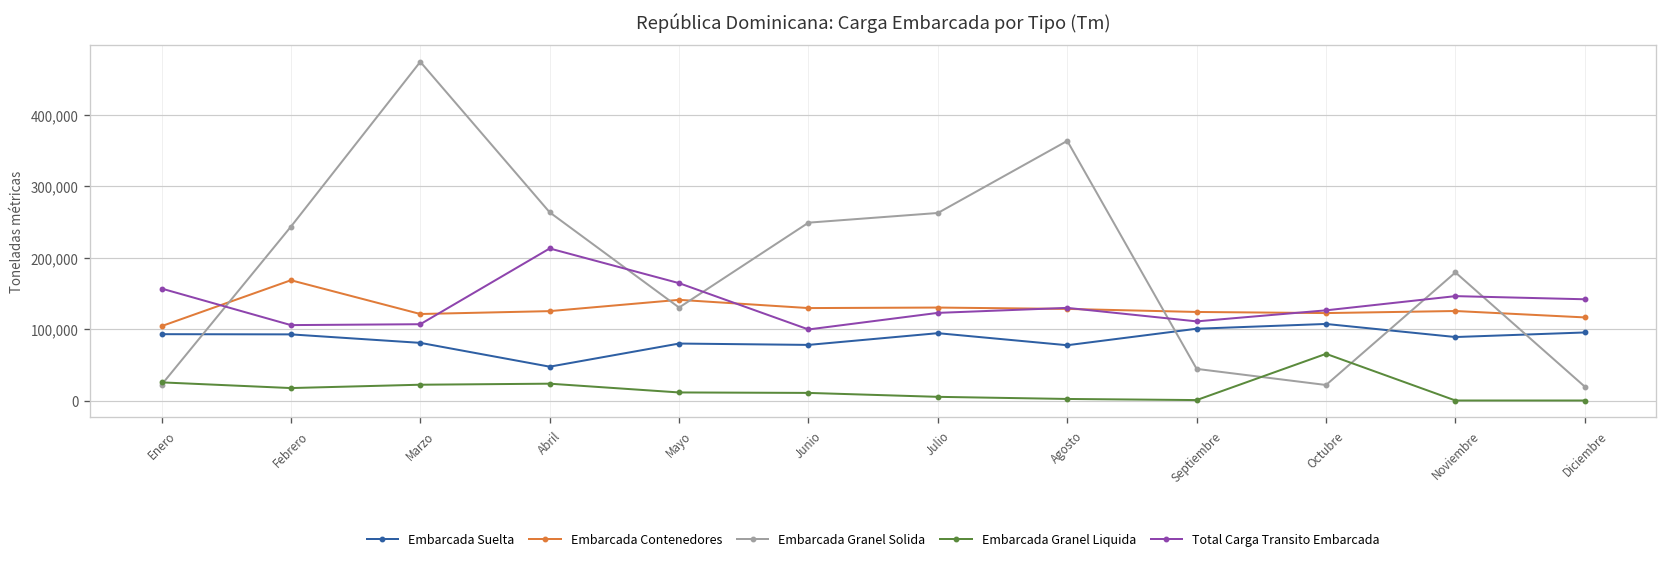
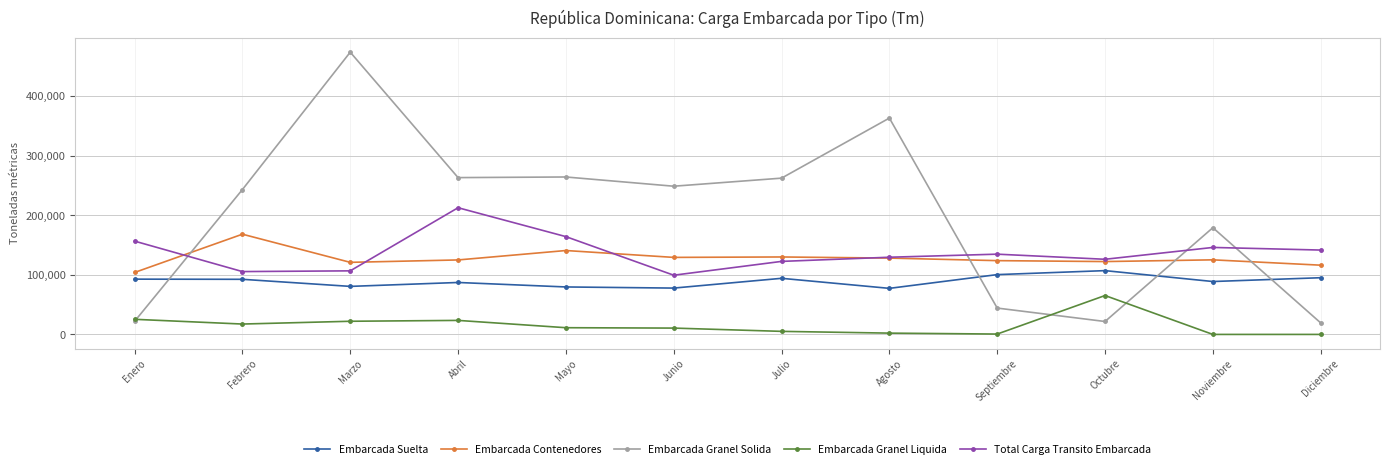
  {
    "Embarcada Suelta": {
      "Enero": "90,000",
      "Febrero": "90,000",
      "Marzo": "80,000",
-     "Abril": "50,000",
+     "Abril": "90,000",
      "Mayo": "80,000",
      "Junio": "80,000",
      "Julio": "90,000",
      "Agosto": "80,000",
      "Septiembre": "100,000",
      "Octubre": "110,000",
      "Noviembre": "90,000",
      "Diciembre": "100,000"
    },
    "Embarcada Contenedores": {
      "Enero": "100,000",
      "Febrero": "170,000",
      "Marzo": "120,000",
      "Abril": "130,000",
      "Mayo": "140,000",
      "Junio": "130,000",
      "Julio": "130,000",
      "Septiembre": "120,000",
      "Noviembre": "130,000",
      "Diciembre": "120,000"
    },
    "Embarcada Granel Solida": {
      "Febrero": "240,000",
      "Marzo": "470,000",
      "Abril": "260,000",
-     "Mayo": "130,000",
+     "Mayo": "260,000",
      "Junio": "250,000",
      "Julio": "260,000",
      "Agosto": "360,000",
      "Septiembre": "40,000",
      "Octubre": "20,000",
      "Noviembre": "180,000",
      "Diciembre": "20,000"
    },
    "Embarcada Granel Liquida": {
      "Febrero": "20,000",
      "Marzo": "20,000",
      "Abril": "20,000",
      "Mayo": "10,000",
      "Junio": "10,000",
      "Julio": "10,000",
      "Agosto": "0",
      "Septiembre": "0",
      "Octubre": "70,000",
      "Noviembre": "0",
      "Diciembre": "0"
    },
    "Total Carga Transito Embarcada": {
      "Enero": "160,000",
      "Febrero": "110,000",
      "Marzo": "110,000",
      "Abril": "210,000",
      "Mayo": "160,000",
      "Junio": "100,000",
      "Julio": "120,000",
-     "Septiembre": "110,000",
+     "Septiembre": "130,000",
      "Noviembre": "150,000",
      "Diciembre": "140,000"
    }
  }
